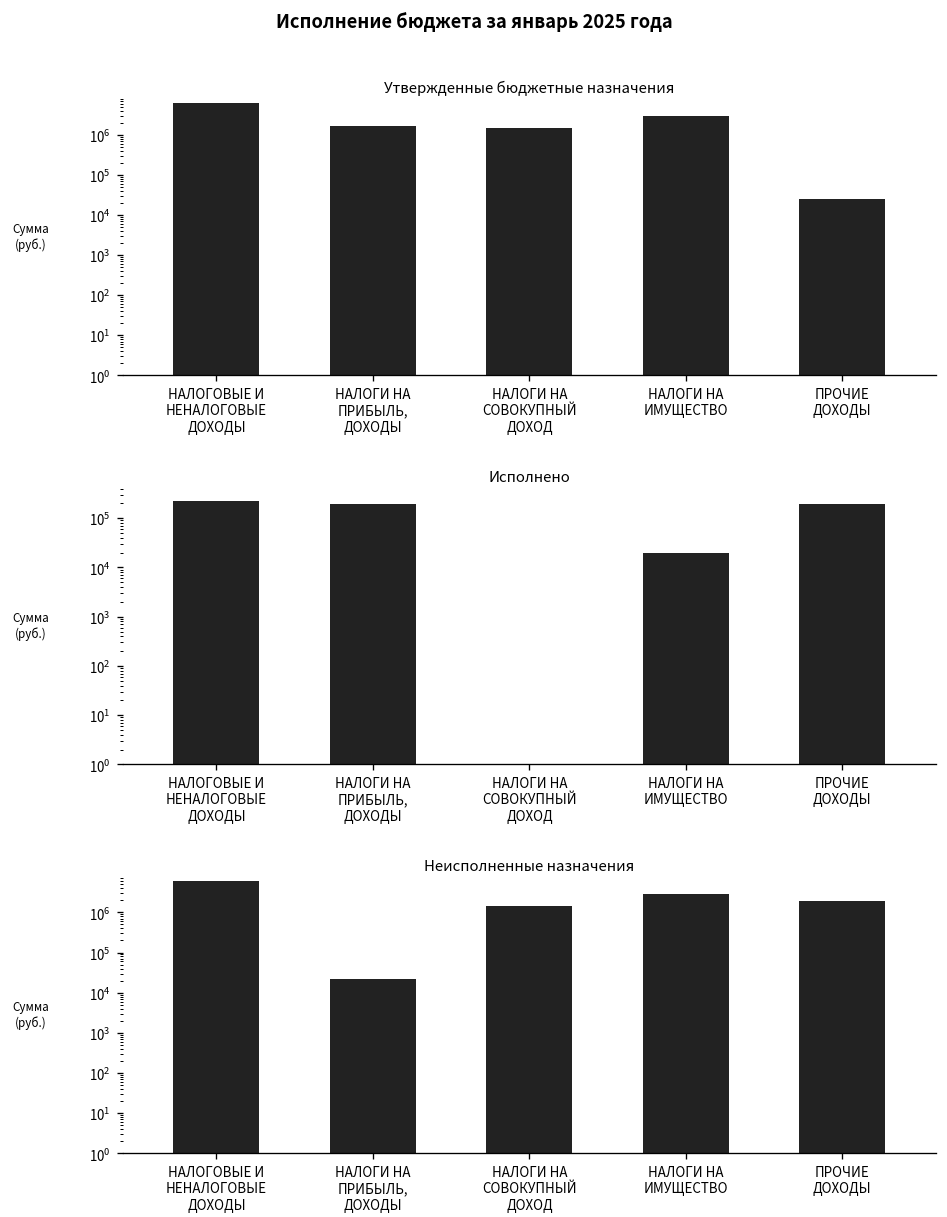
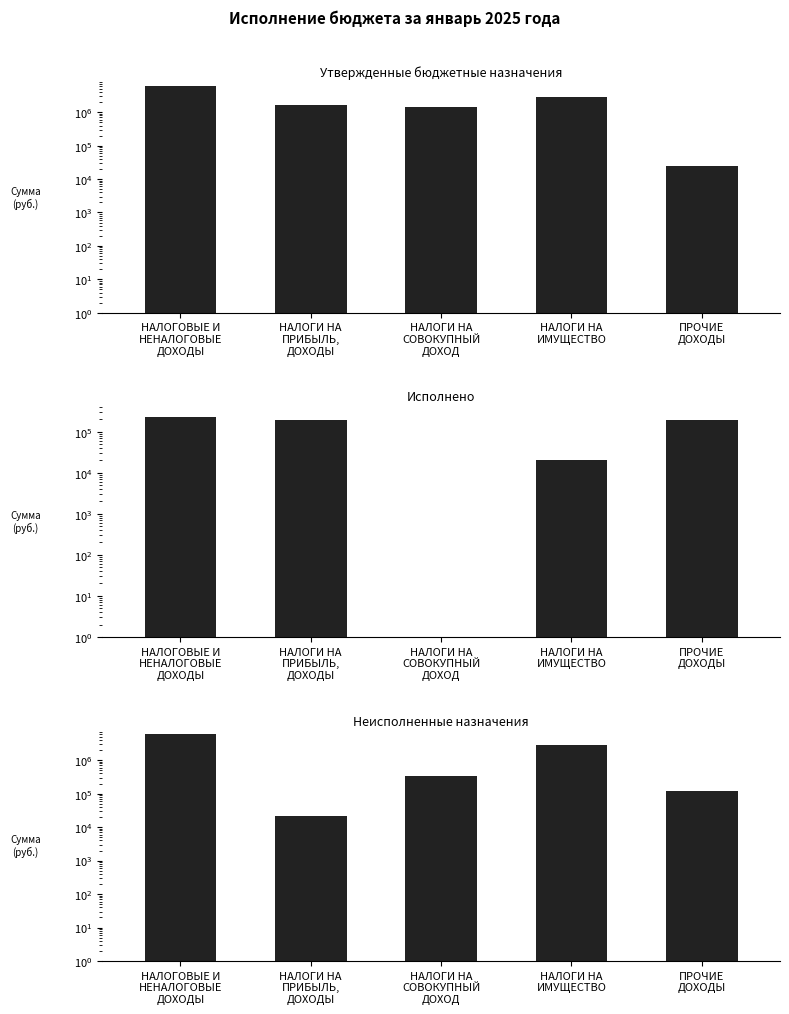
  {
    "Утвержденные бюджетные назначения": {
      "НАЛОГОВЫЕ И НЕНАЛОГОВЫЕ ДОХОДЫ": 6000000,
      "НАЛОГИ НА ПРИБЫЛЬ, ДОХОДЫ": 2000000,
      "НАЛОГИ НА СОВОКУПНЫЙ ДОХОД": 1000000,
      "НАЛОГИ НА ИМУЩЕСТВО": 3000000,
      "ПРОЧИЕ ДОХОДЫ": 20000
    },
    "Исполнено": {
      "НАЛОГОВЫЕ И НЕНАЛОГОВЫЕ ДОХОДЫ": 200000,
      "НАЛОГИ НА ПРИБЫЛЬ, ДОХОДЫ": 200000,
      "НАЛОГИ НА СОВОКУПНЫЙ ДОХОД": 1.0,
      "НАЛОГИ НА ИМУЩЕСТВО": 20000,
      "ПРОЧИЕ ДОХОДЫ": 200000
    },
    "Неисполненные назначения": {
      "НАЛОГОВЫЕ И НЕНАЛОГОВЫЕ ДОХОДЫ": 6000000,
      "НАЛОГИ НА ПРИБЫЛЬ, ДОХОДЫ": 20000,
-     "НАЛОГИ НА СОВОКУПНЫЙ ДОХОД": 1000000,
+     "НАЛОГИ НА СОВОКУПНЫЙ ДОХОД": 300000,
      "НАЛОГИ НА ИМУЩЕСТВО": 3000000,
-     "ПРОЧИЕ ДОХОДЫ": 2000000
+     "ПРОЧИЕ ДОХОДЫ": 120000
    }
  }
